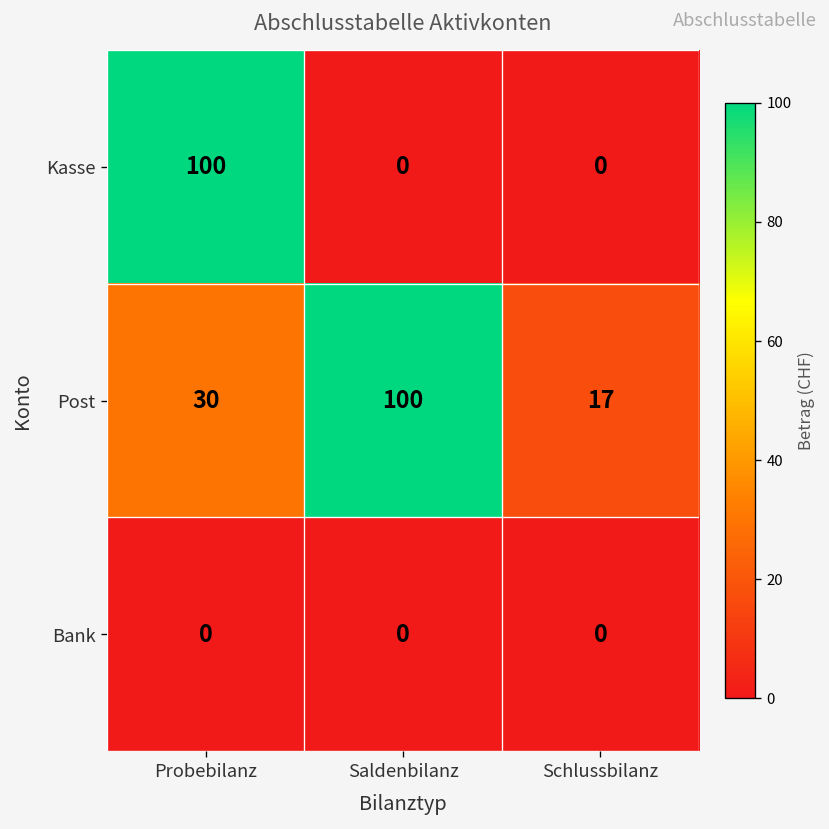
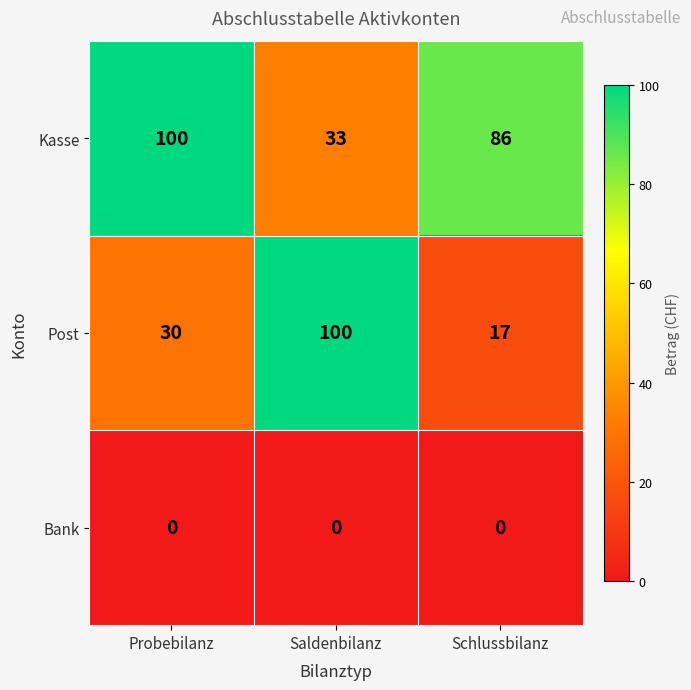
  {
    "Kasse": {
      "Probebilanz": 100,
-     "Saldenbilanz": 0,
-     "Schlussbilanz": 0
+     "Saldenbilanz": 33,
+     "Schlussbilanz": 86
    },
    "Post": {
      "Probebilanz": 30,
      "Saldenbilanz": 100,
      "Schlussbilanz": 17
    },
    "Bank": {
      "Probebilanz": 0,
      "Saldenbilanz": 0,
      "Schlussbilanz": 0
    }
  }
